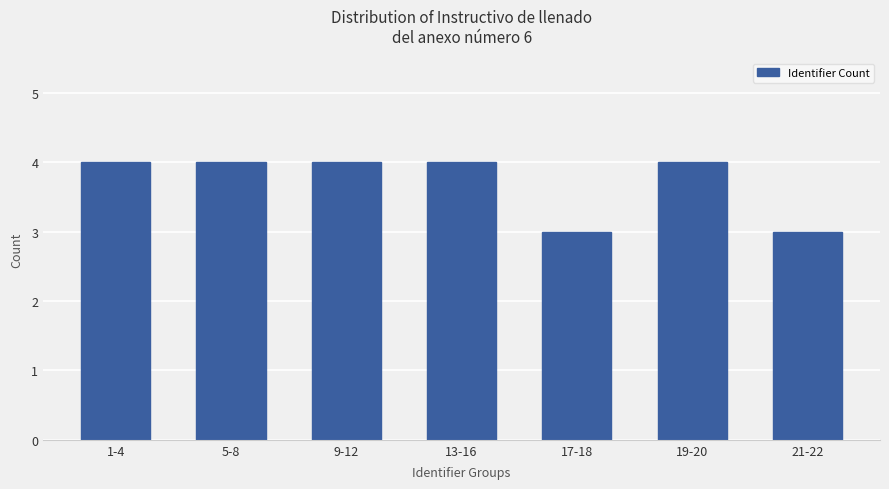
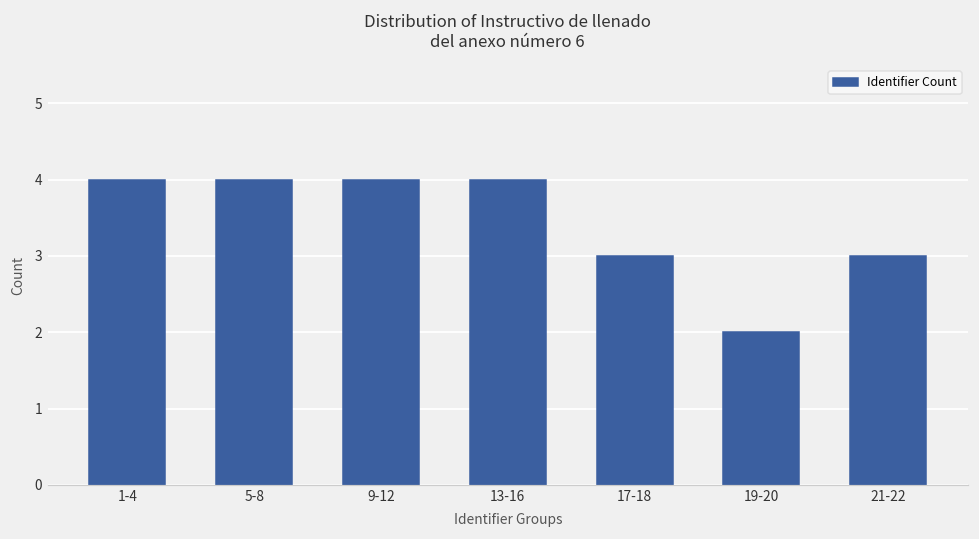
  {
    "1-4": 4,
    "5-8": 4,
    "9-12": 4,
    "13-16": 4,
    "17-18": 3,
-   "19-20": 4,
+   "19-20": 2,
    "21-22": 3
  }
